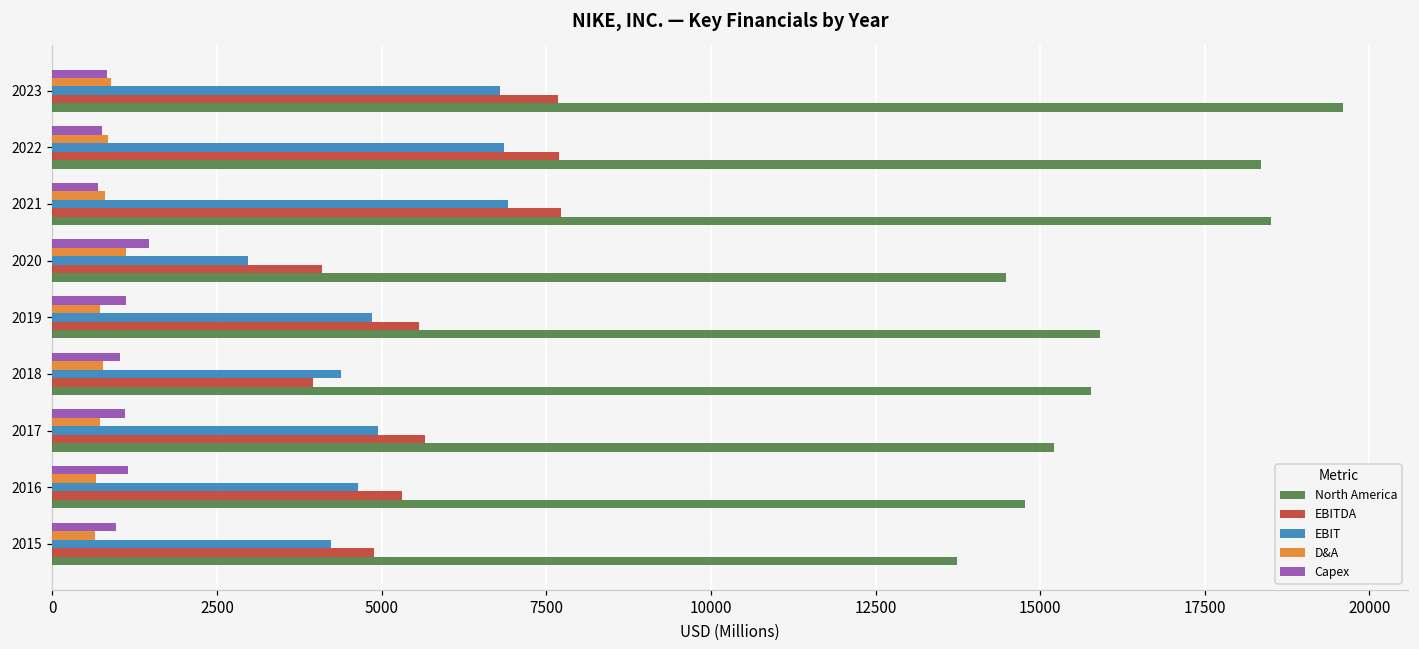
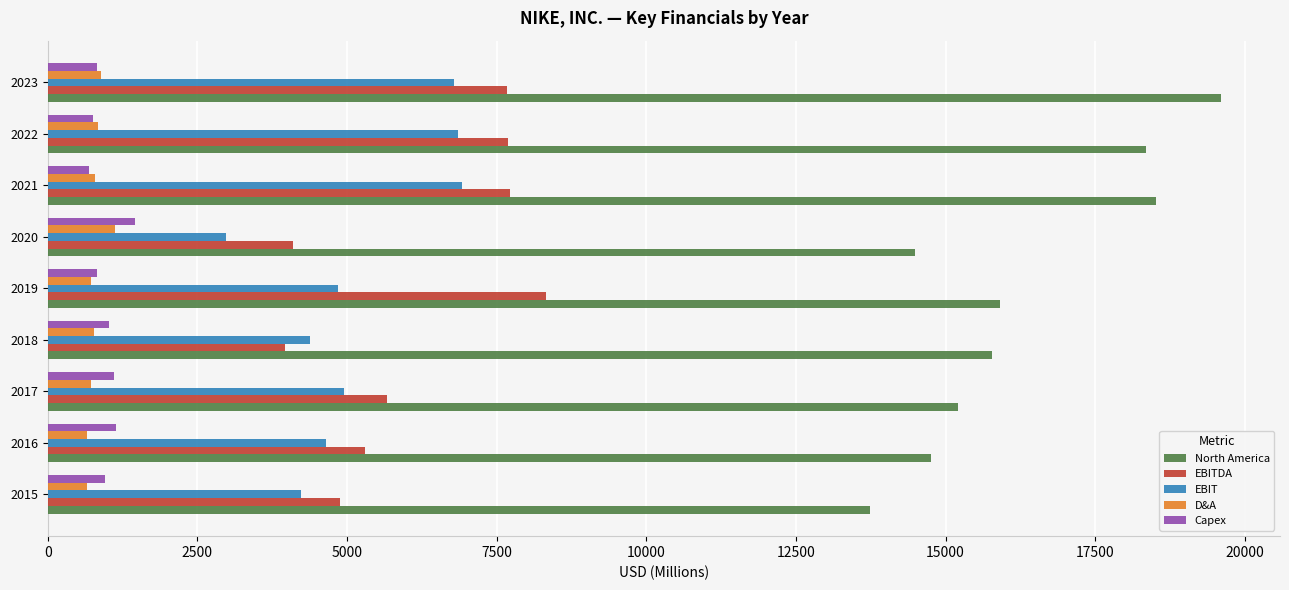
  {
    "North America": {
      "2023": 19600,
      "2022": 18400,
      "2021": 18500,
      "2020": 14500,
      "2019": 15900,
      "2018": 15800,
      "2017": 15200,
      "2016": 14800,
      "2015": 13700
    },
    "EBITDA": {
      "2023": 7700,
      "2022": 7700,
      "2021": 7700,
      "2020": 4100,
-     "2019": 5600,
+     "2019": 8300,
      "2018": 4000,
      "2017": 5700,
      "2016": 5300,
      "2015": 4900
    },
    "EBIT": {
      "2023": 6800,
      "2022": 6900,
      "2021": 6900,
      "2020": 3000,
      "2019": 4900,
      "2018": 4400,
      "2017": 4900,
      "2016": 4600,
      "2015": 4200
    },
    "D&A": {
      "2023": 900,
      "2022": 800,
      "2021": 800,
      "2020": 1100,
      "2019": 700,
      "2018": 800,
      "2017": 700,
      "2016": 700,
      "2015": 600
    },
    "Capex": {
      "2023": 800,
      "2022": 800,
      "2021": 700,
      "2020": 1500,
-     "2019": 1100,
+     "2019": 800,
      "2018": 1000,
      "2017": 1100,
      "2016": 1100,
      "2015": 1000
    }
  }
